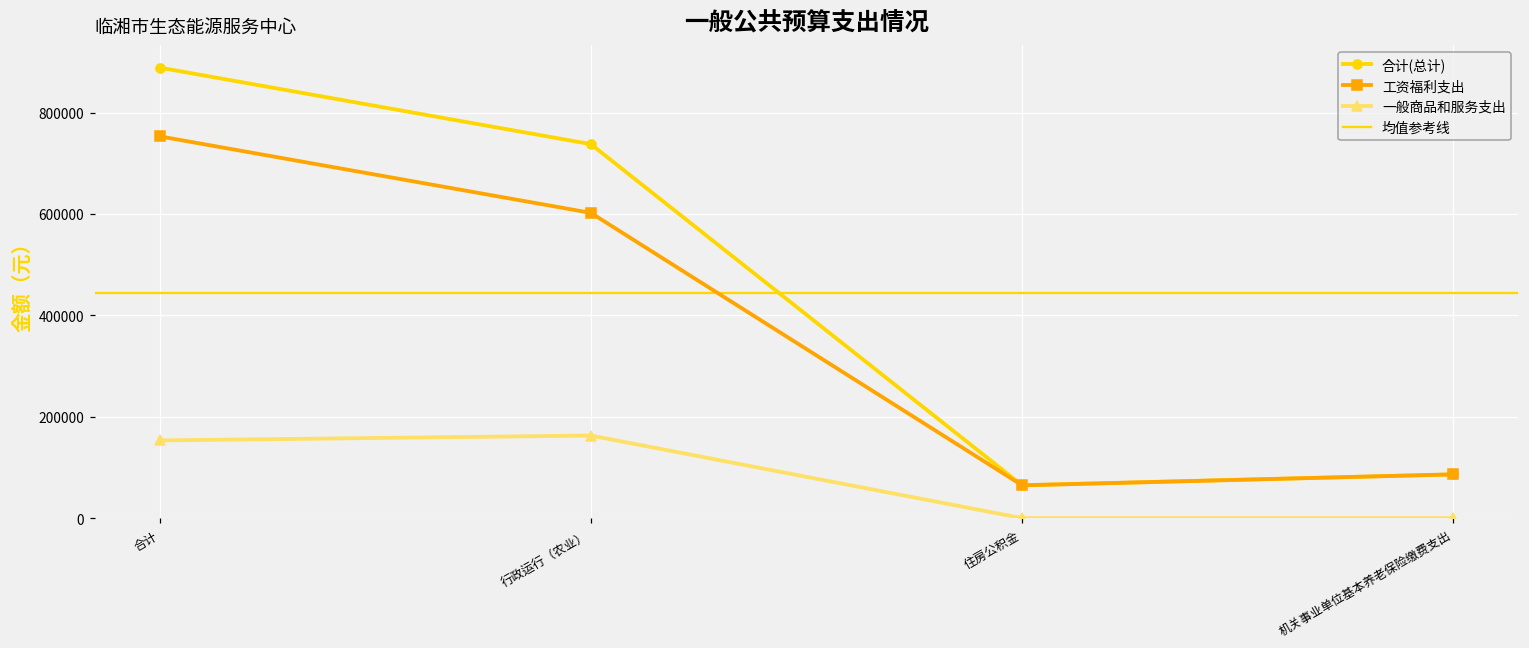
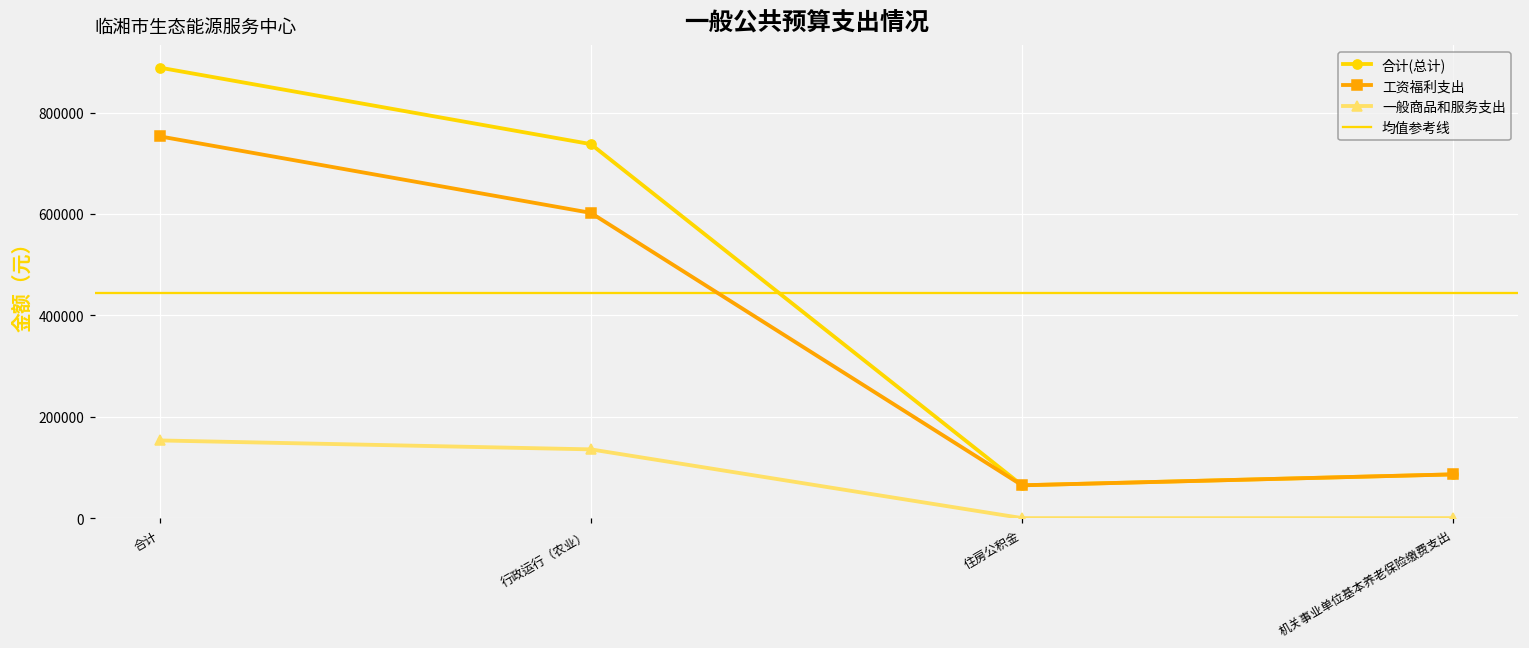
  {
    "一般商品和服务支出": {
      "合计": 150000,
-     "行政运行（农业）": 160000,
+     "行政运行（农业）": 140000,
      "住房公积金": 0,
      "机关事业单位基本养老保险缴费支出": 0
    }
  }
